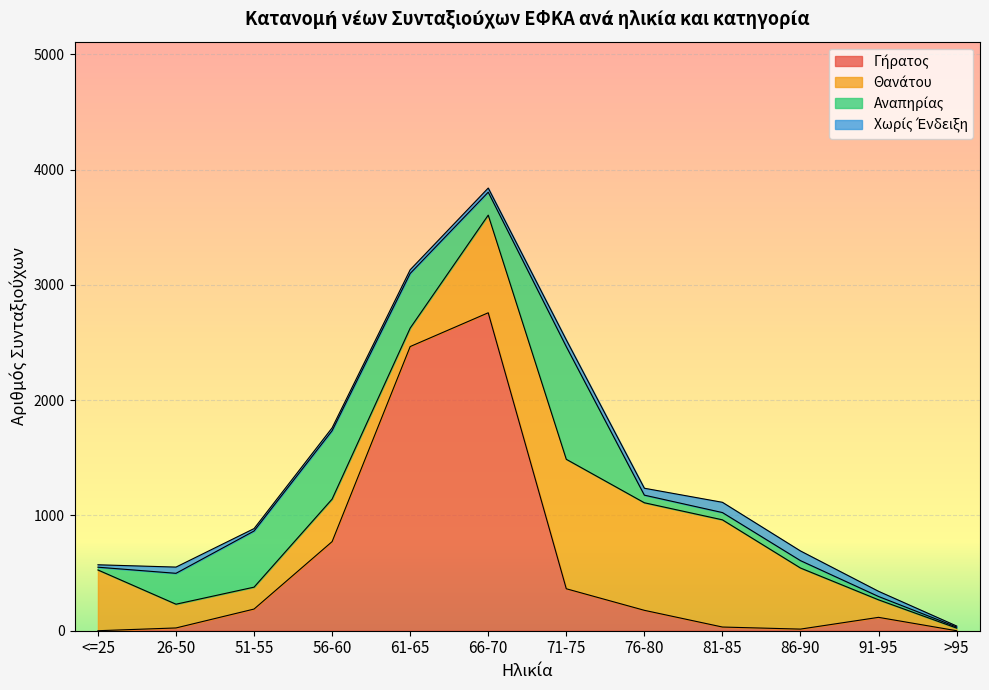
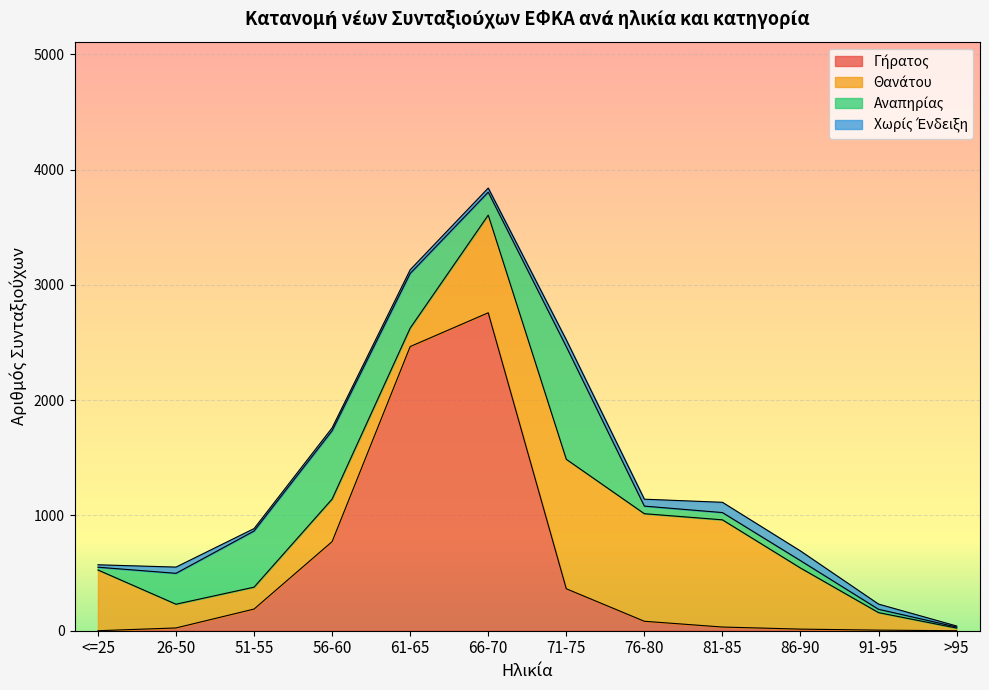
  {
    "Γήρατος": {
      "<=25": 0,
      "26-50": 20,
      "51-55": 190,
      "56-60": 770,
      "61-65": 2470,
      "66-70": 2760,
      "71-75": 360,
-     "76-80": 180,
+     "76-80": 80,
      "81-85": 30,
      "86-90": 10,
-     "91-95": 120,
+     "91-95": 10,
      ">95": 0
    },
    "Θανάτου": {
      "<=25": 530,
      "26-50": 210,
      "51-55": 190,
      "56-60": 370,
      "61-65": 160,
      "66-70": 850,
      "71-75": 1120,
      "76-80": 930,
      "81-85": 930,
      "86-90": 530,
      "91-95": 150
    },
    "Αναπηρίας": {
      "26-50": 270,
      "56-60": 590,
      "61-65": 470,
      "66-70": 200,
      "71-75": 980,
      "76-80": 70,
      "81-85": 60,
      "86-90": 60,
      "91-95": 30
    },
    "Χωρίς Ένδειξη": {
      "26-50": 50,
      "56-60": 30,
      "61-65": 30,
      "66-70": 40,
      "71-75": 60,
      "76-80": 60,
      "81-85": 90,
      "86-90": 80,
      "91-95": 50
    }
  }
